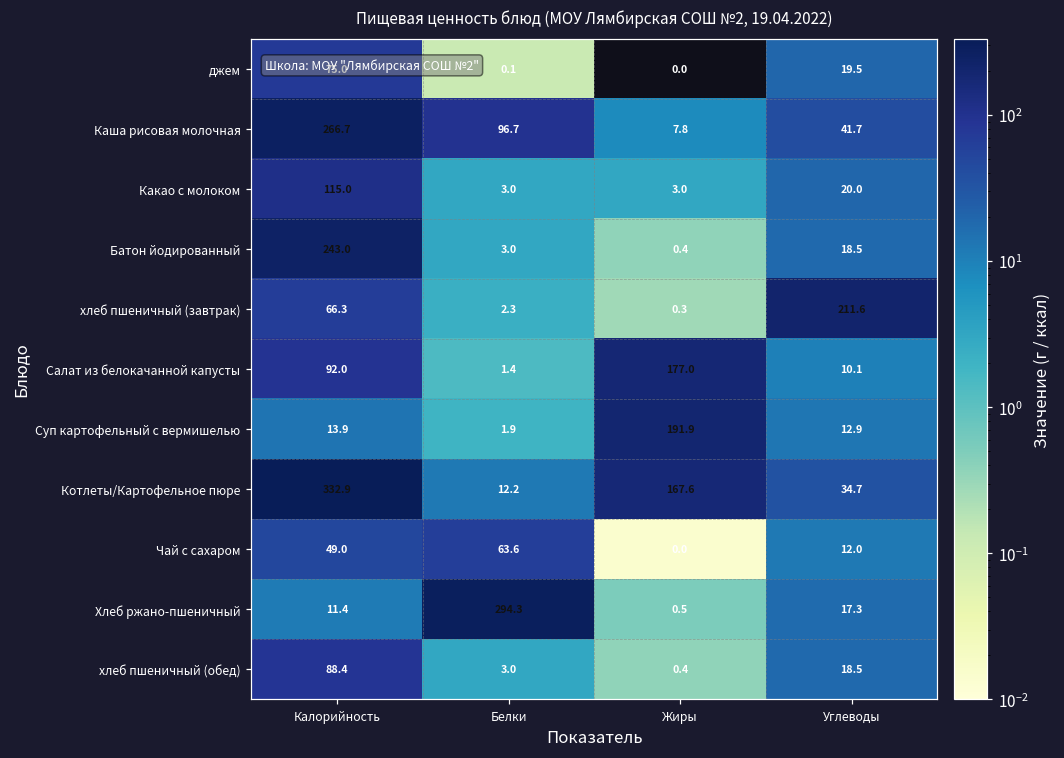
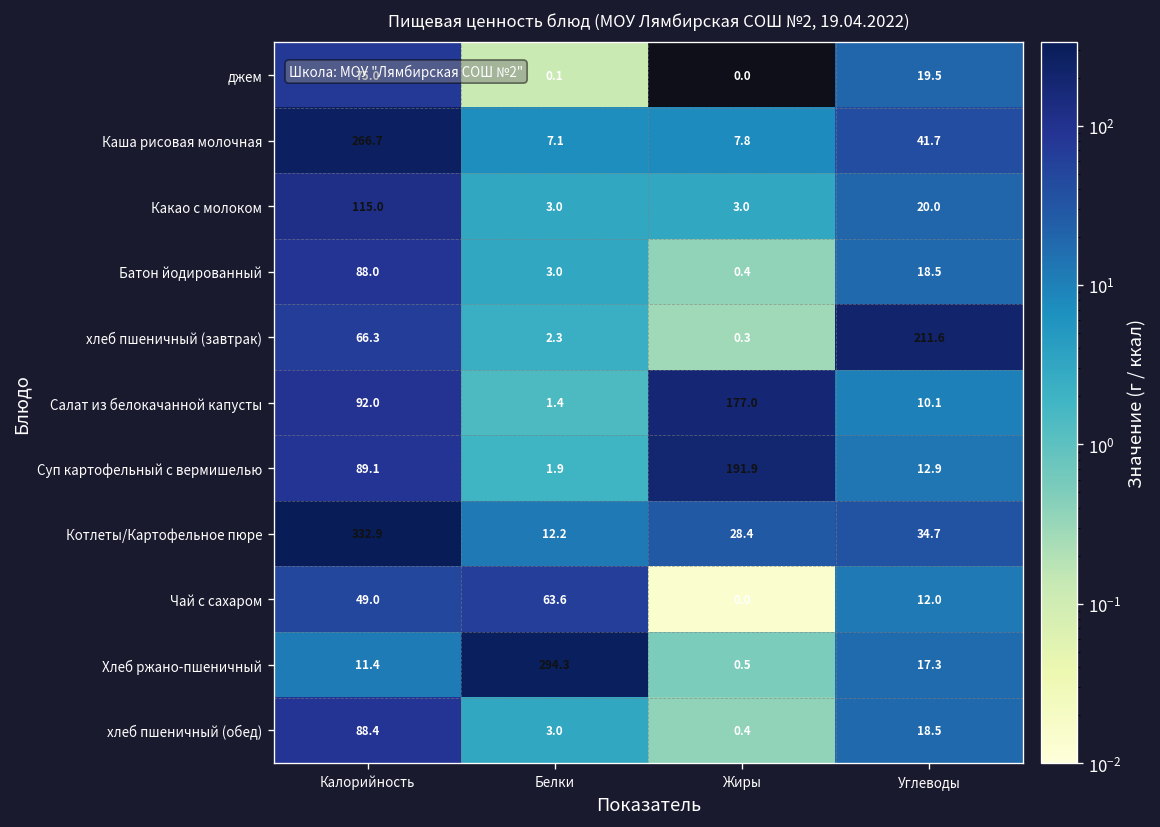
  {
    "джем": {
      "Белки": 0.1,
      "Жиры": 0.0,
      "Углеводы": 19.5
    },
    "Каша рисовая молочная": {
      "Калорийность": 266.7,
-     "Белки": 96.7,
+     "Белки": 7.1,
      "Жиры": 7.8,
      "Углеводы": 41.7
    },
    "Какао с молоком": {
      "Калорийность": 115.0,
      "Белки": 3.0,
      "Жиры": 3.0,
      "Углеводы": 20.0
    },
    "Батон йодированный": {
-     "Калорийность": 243.0,
+     "Калорийность": 88.0,
      "Белки": 3.0,
      "Жиры": 0.4,
      "Углеводы": 18.5
    },
    "хлеб пшеничный (завтрак)": {
      "Калорийность": 66.3,
      "Белки": 2.3,
      "Жиры": 0.3,
      "Углеводы": 211.6
    },
    "Салат из белокачанной капусты": {
      "Калорийность": 92.0,
      "Белки": 1.4,
      "Жиры": 177.0,
      "Углеводы": 10.1
    },
    "Суп картофельный с вермишелью": {
-     "Калорийность": 13.9,
+     "Калорийность": 89.1,
      "Белки": 1.9,
      "Жиры": 191.9,
      "Углеводы": 12.9
    },
    "Котлеты/Картофельное пюре": {
      "Калорийность": 332.9,
      "Белки": 12.2,
-     "Жиры": 167.6,
+     "Жиры": 28.4,
      "Углеводы": 34.7
    },
    "Чай с сахаром": {
      "Калорийность": 49.0,
      "Белки": 63.6,
      "Жиры": 0.0,
      "Углеводы": 12.0
    },
    "Хлеб ржано-пшеничный": {
      "Калорийность": 11.4,
      "Белки": 294.3,
      "Жиры": 0.5,
      "Углеводы": 17.3
    },
    "хлеб пшеничный (обед)": {
      "Калорийность": 88.4,
      "Белки": 3.0,
      "Жиры": 0.4,
      "Углеводы": 18.5
    }
  }
